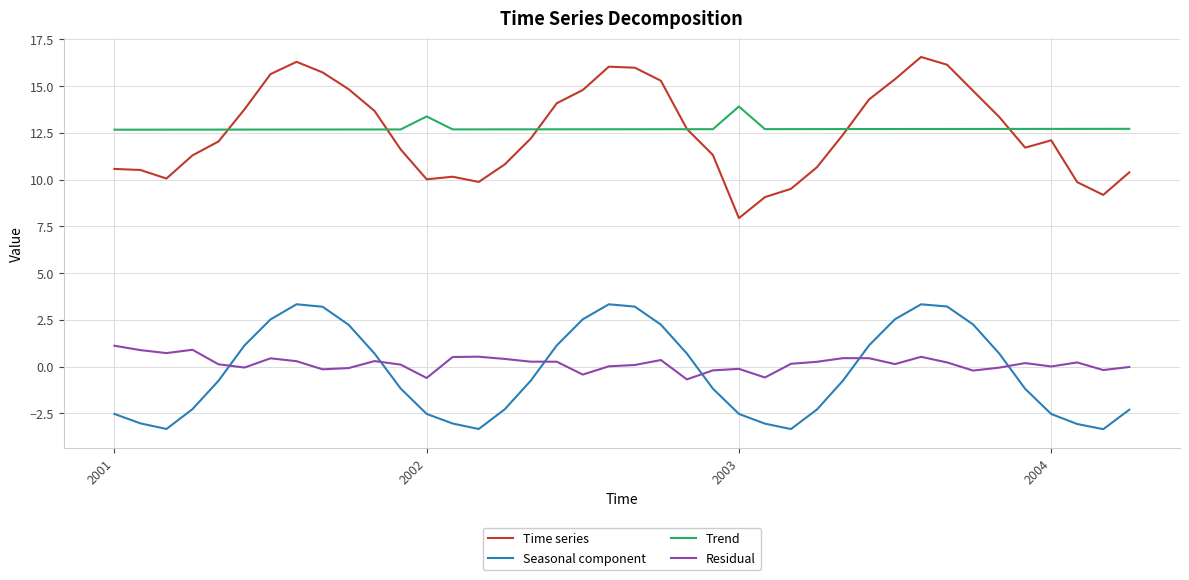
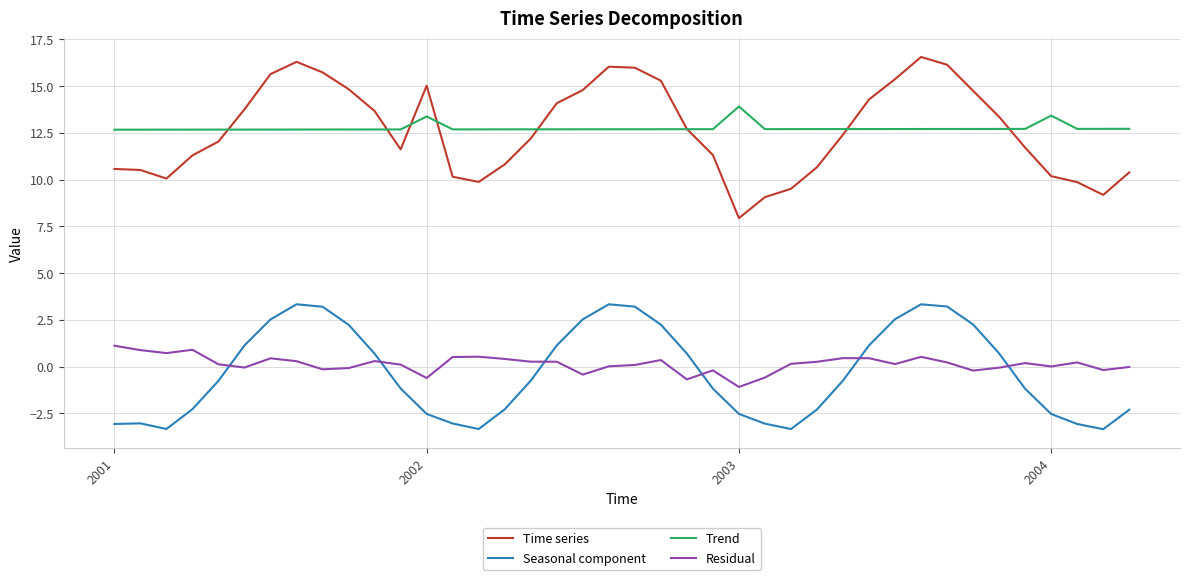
  {
    "Time series": {
      "2001": 10.6,
-     "2002": 10.0,
+     "2002": 15.0,
      "2003": 7.9,
-     "2004": 12.1
+     "2004": 10.2
    },
    "Seasonal component": {
-     "2001": -2.5,
+     "2001": -3.1,
      "2002": -2.5,
      "2003": -2.5,
      "2004": -2.5
    },
    "Trend": {
      "2001": 12.7,
      "2002": 13.4,
      "2003": 13.9,
-     "2004": 12.7
+     "2004": 13.4
    },
    "Residual": {
      "2001": 1.1,
      "2002": -0.6,
-     "2003": -0.1,
+     "2003": -1.1,
      "2004": 0.0
    }
  }
